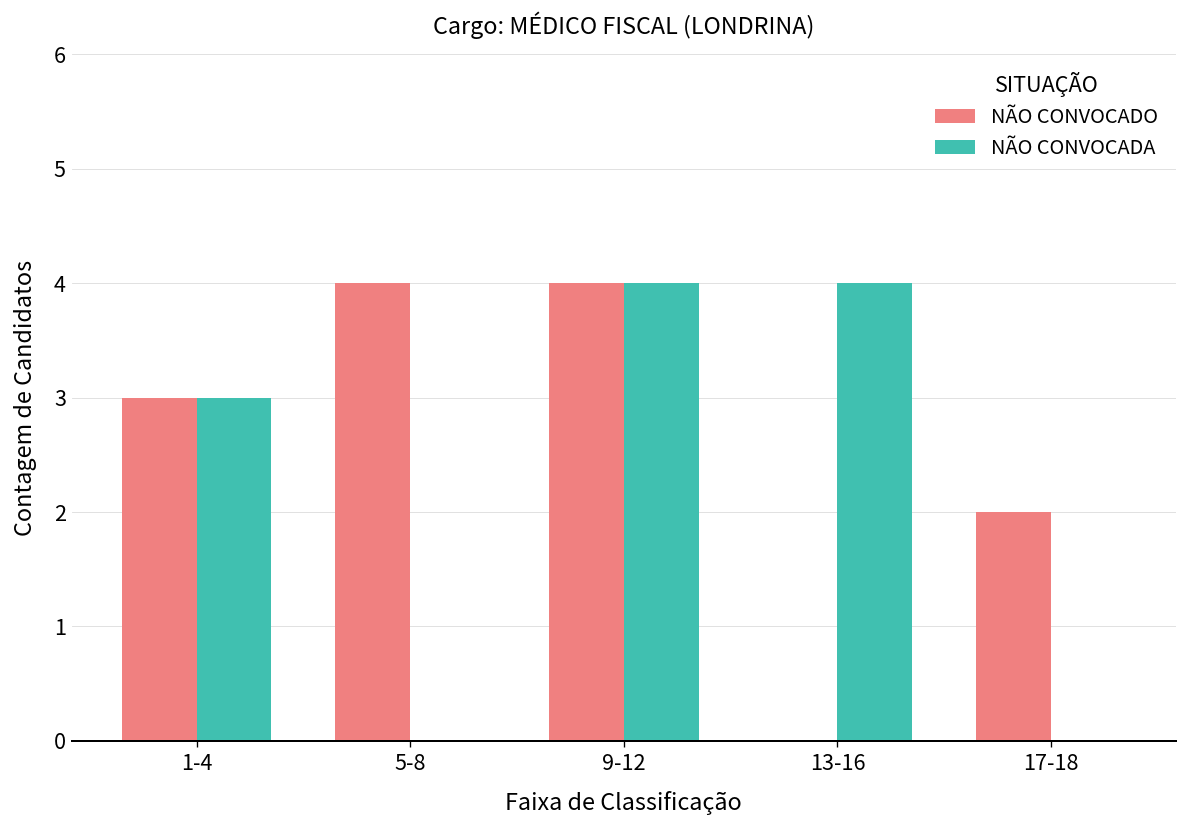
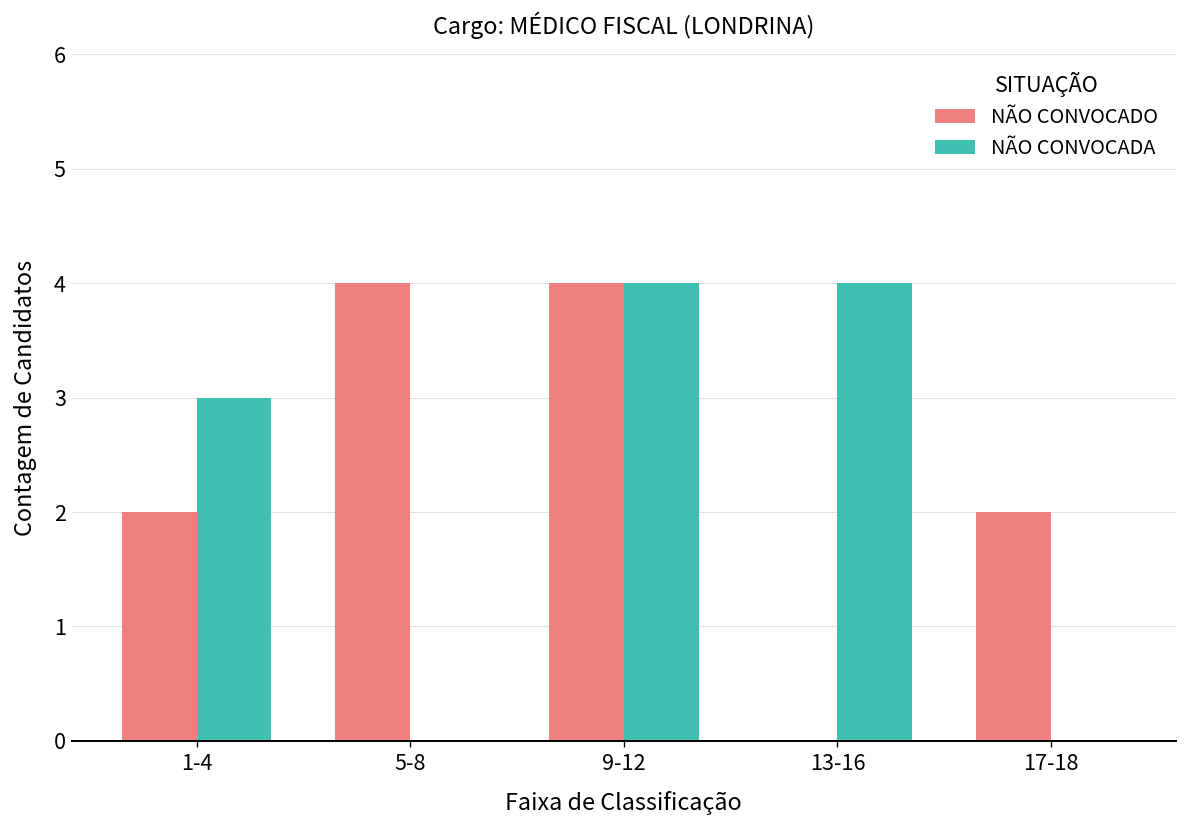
  {
    "NÃO CONVOCADO": {
-     "1-4": 3,
+     "1-4": 2,
      "5-8": 4,
      "9-12": 4,
      "13-16": 0,
      "17-18": 2
    },
    "NÃO CONVOCADA": {
      "1-4": 3,
      "5-8": 0,
      "9-12": 4,
      "13-16": 4,
      "17-18": 0
    }
  }
